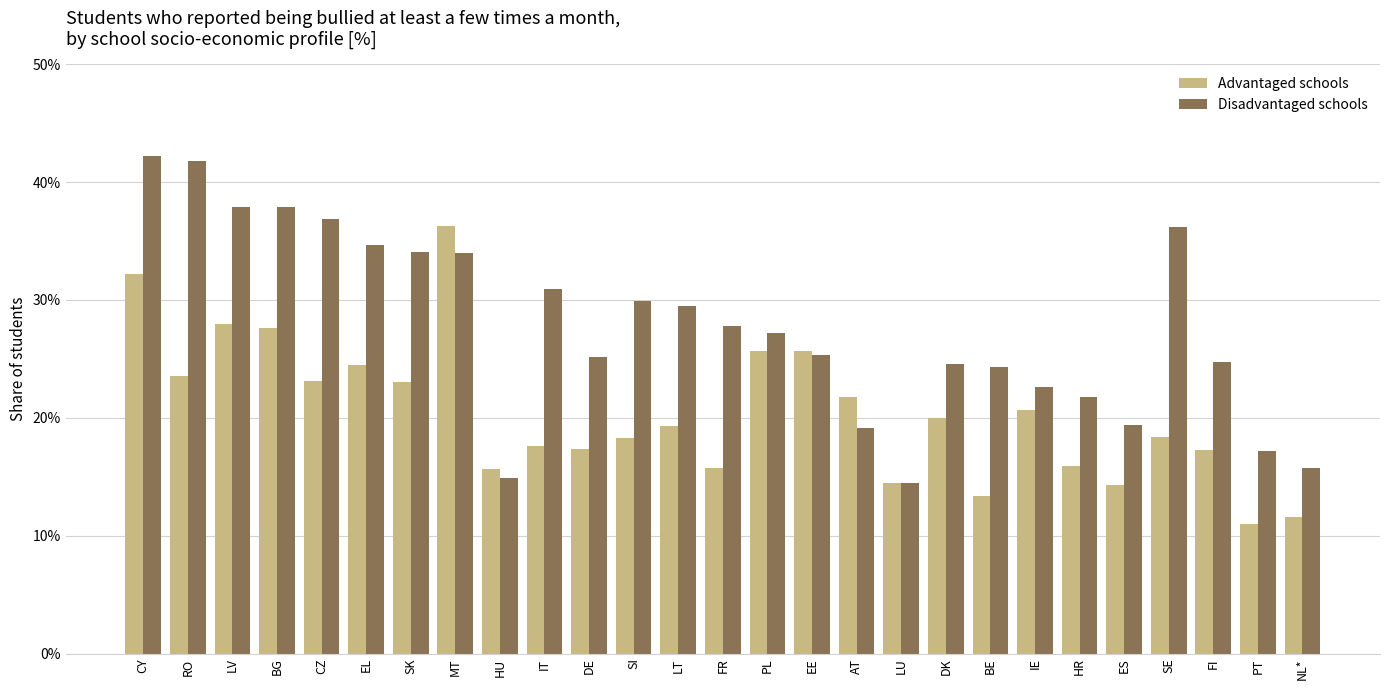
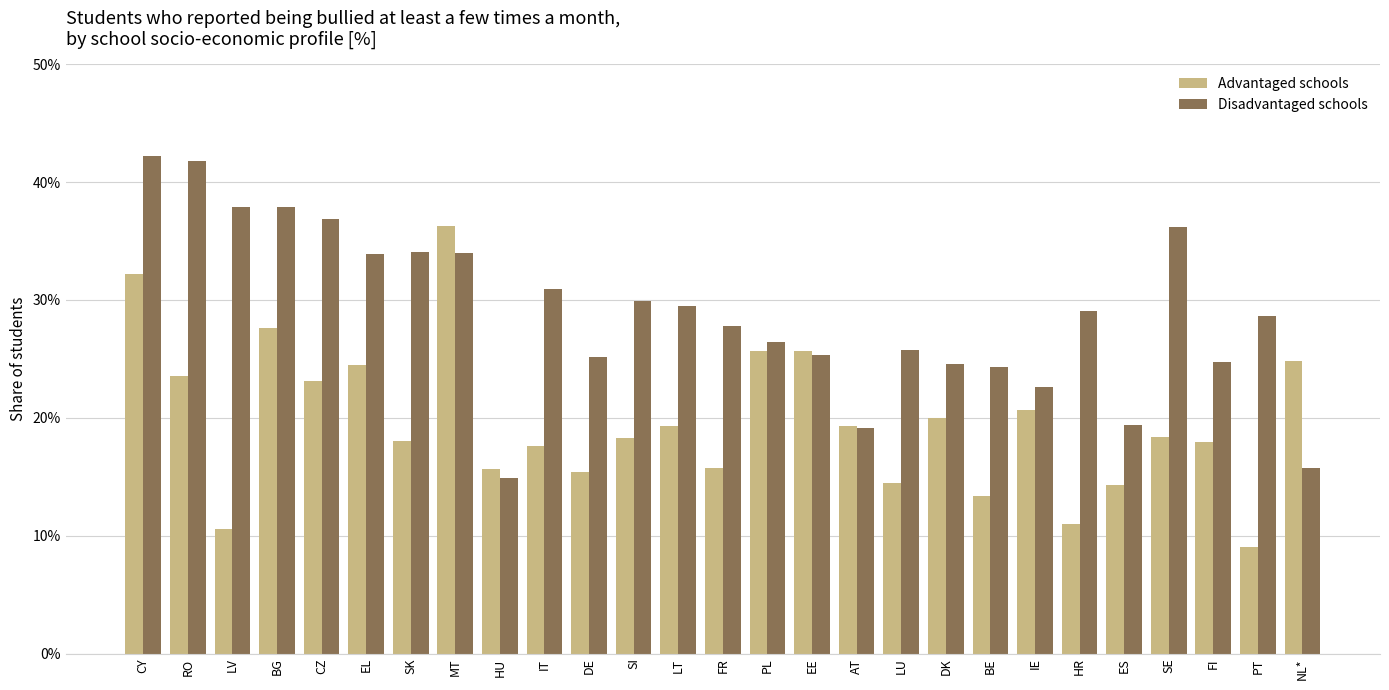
  {
    "Advantaged schools": {
      "CY": "32.2%",
      "RO": "23.6%",
-     "LV": "28.0%",
+     "LV": "10.6%",
      "BG": "27.6%",
      "CZ": "23.2%",
      "EL": "24.5%",
-     "SK": "23.0%",
+     "SK": "18.0%",
      "MT": "36.3%",
      "HU": "15.6%",
      "IT": "17.6%",
-     "DE": "17.3%",
+     "DE": "15.4%",
      "SI": "18.3%",
      "LT": "19.3%",
      "FR": "15.7%",
      "PL": "25.7%",
      "EE": "25.6%",
-     "AT": "21.7%",
+     "AT": "19.3%",
      "LU": "14.5%",
      "DK": "20.0%",
      "BE": "13.4%",
      "IE": "20.6%",
-     "HR": "15.9%",
+     "HR": "11.0%",
      "ES": "14.3%",
      "SE": "18.4%",
-     "FI": "17.3%",
-     "PT": "11.0%",
-     "NL*": "11.6%"
+     "FI": "18.0%",
+     "PT": "9.0%",
+     "NL*": "24.8%"
    },
    "Disadvantaged schools": {
      "CY": "42.2%",
      "RO": "41.8%",
      "LV": "37.9%",
      "BG": "37.9%",
      "CZ": "36.9%",
-     "EL": "34.7%",
+     "EL": "33.9%",
      "SK": "34.1%",
      "MT": "33.9%",
      "HU": "14.9%",
      "IT": "31.0%",
      "DE": "25.2%",
      "SI": "29.9%",
      "LT": "29.5%",
      "FR": "27.8%",
-     "PL": "27.2%",
+     "PL": "26.4%",
      "EE": "25.3%",
      "AT": "19.2%",
-     "LU": "14.5%",
+     "LU": "25.8%",
      "DK": "24.6%",
      "BE": "24.3%",
      "IE": "22.6%",
-     "HR": "21.8%",
+     "HR": "29.0%",
      "ES": "19.4%",
      "SE": "36.2%",
      "FI": "24.7%",
-     "PT": "17.2%",
+     "PT": "28.6%",
      "NL*": "15.8%"
    }
  }
